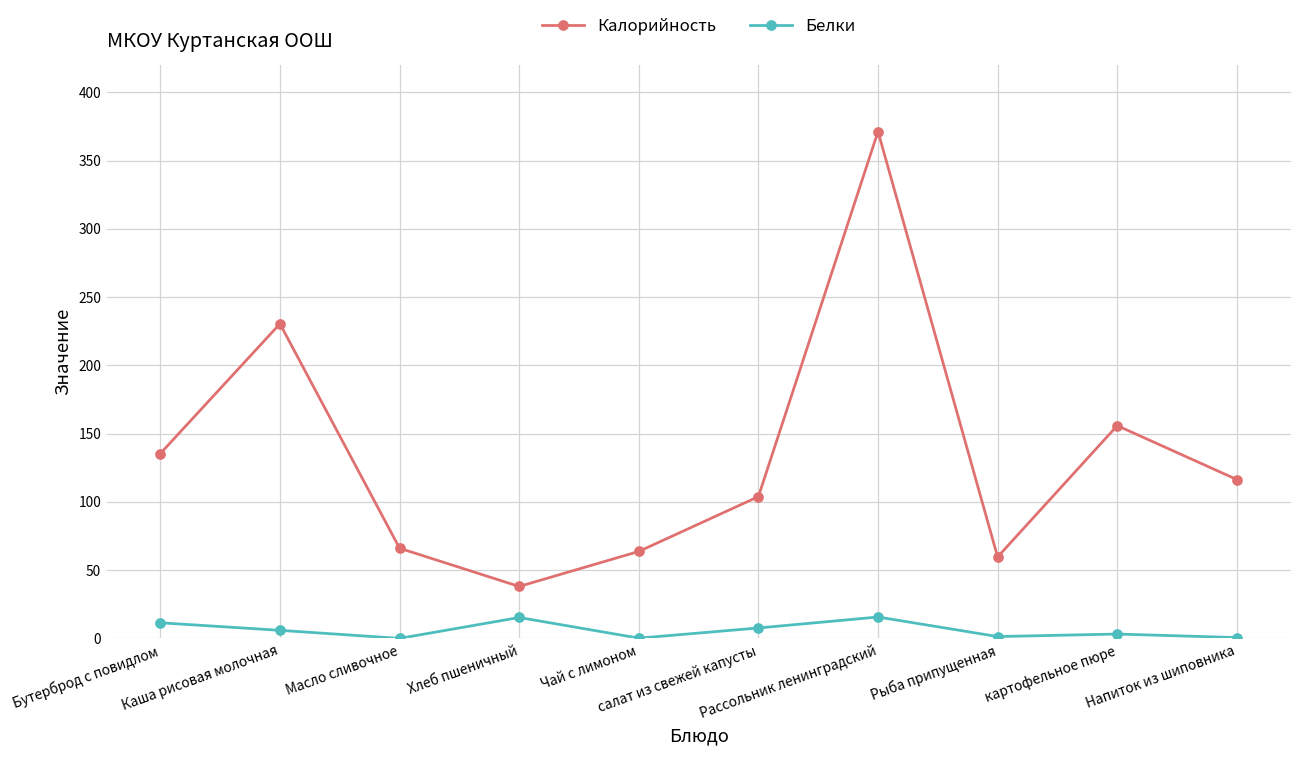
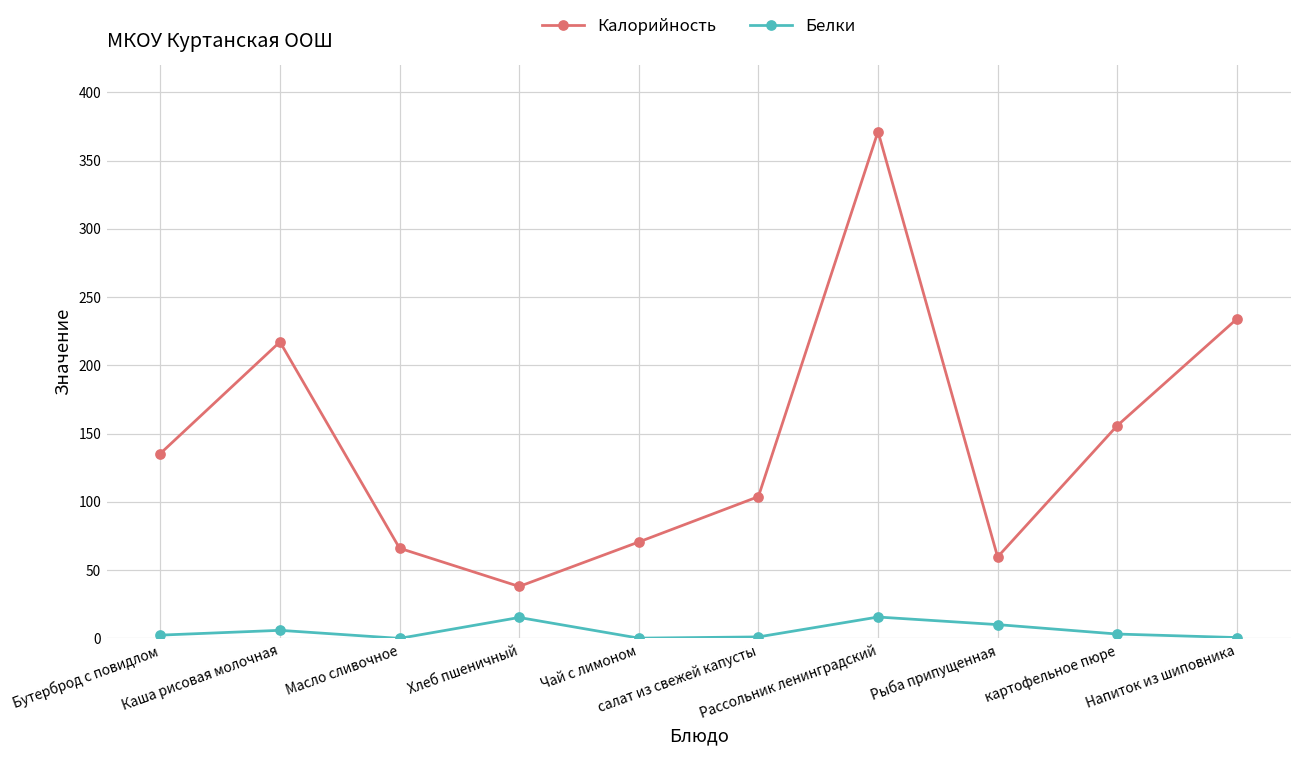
  {
    "Калорийность": {
      "Бутерброд с повидлом": 135,
-     "Каша рисовая молочная": 230,
+     "Каша рисовая молочная": 217,
      "Масло сливочное": 66,
      "Хлеб пшеничный": 38,
-     "Чай с лимоном": 64,
+     "Чай с лимоном": 71,
      "салат из свежей капусты": 104,
      "Рассольник ленинградский": 371,
      "Рыба припущенная": 60,
      "картофельное пюре": 156,
-     "Напиток из шиповника": 116
+     "Напиток из шиповника": 234
    },
    "Белки": {
-     "Бутерброд с повидлом": 12,
+     "Бутерброд с повидлом": 2,
      "Каша рисовая молочная": 6,
      "Масло сливочное": 0,
      "Хлеб пшеничный": 15,
      "Чай с лимоном": 0,
-     "салат из свежей капусты": 8,
+     "салат из свежей капусты": 1,
      "Рассольник ленинградский": 16,
-     "Рыба припущенная": 1,
+     "Рыба припущенная": 10,
      "картофельное пюре": 3,
      "Напиток из шиповника": 1
    }
  }
